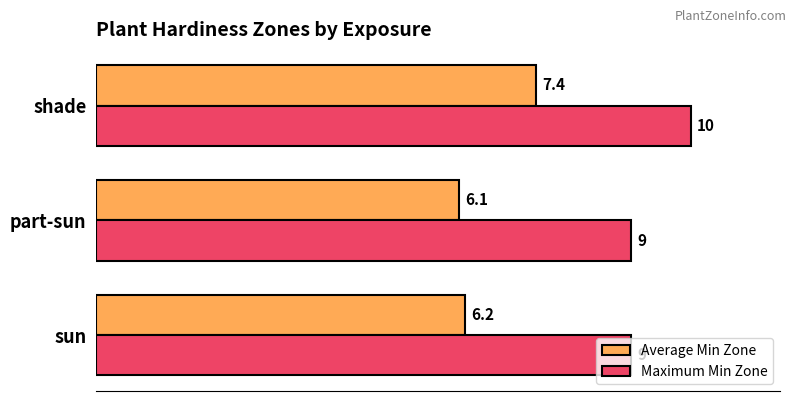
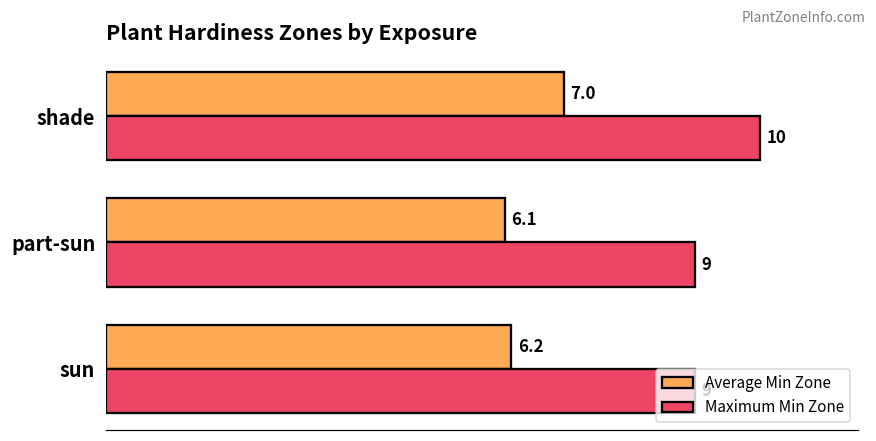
  {
    "Average Min Zone": {
-     "shade": 7.4,
+     "shade": 7.0,
      "part-sun": 6.1,
      "sun": 6.2
    },
    "Maximum Min Zone": {
      "shade": 10,
      "part-sun": 9
    }
  }
